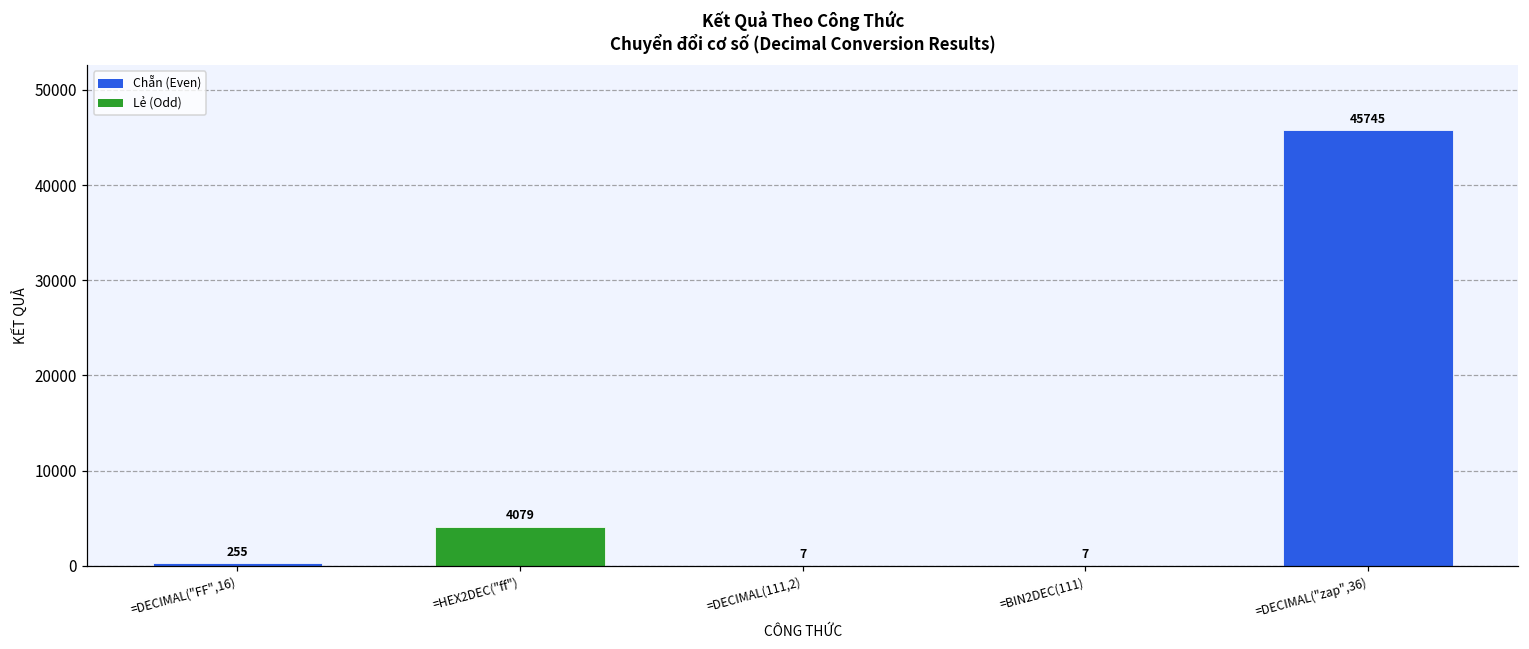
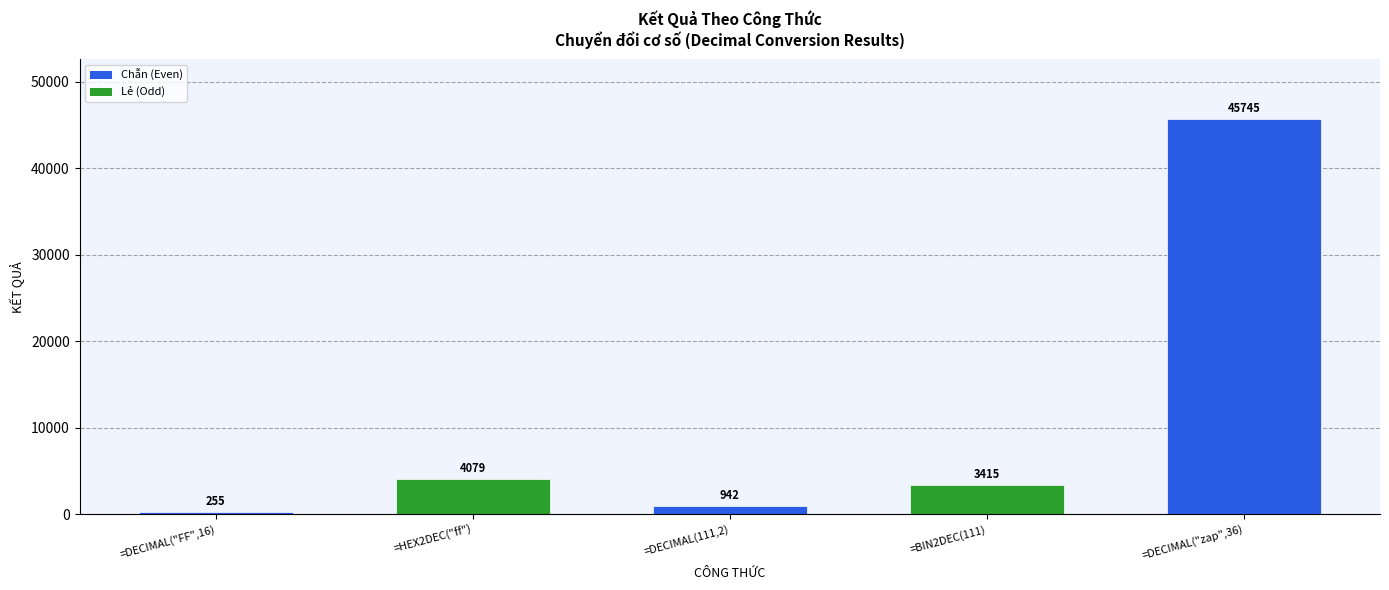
  {
    "=DECIMAL(\"FF\",16)": 255,
    "=HEX2DEC(\"ff\")": 4079,
-   "=DECIMAL(111,2)": 7,
-   "=BIN2DEC(111)": 7,
+   "=DECIMAL(111,2)": 942,
+   "=BIN2DEC(111)": 3415,
    "=DECIMAL(\"zap\",36)": 45745
  }
